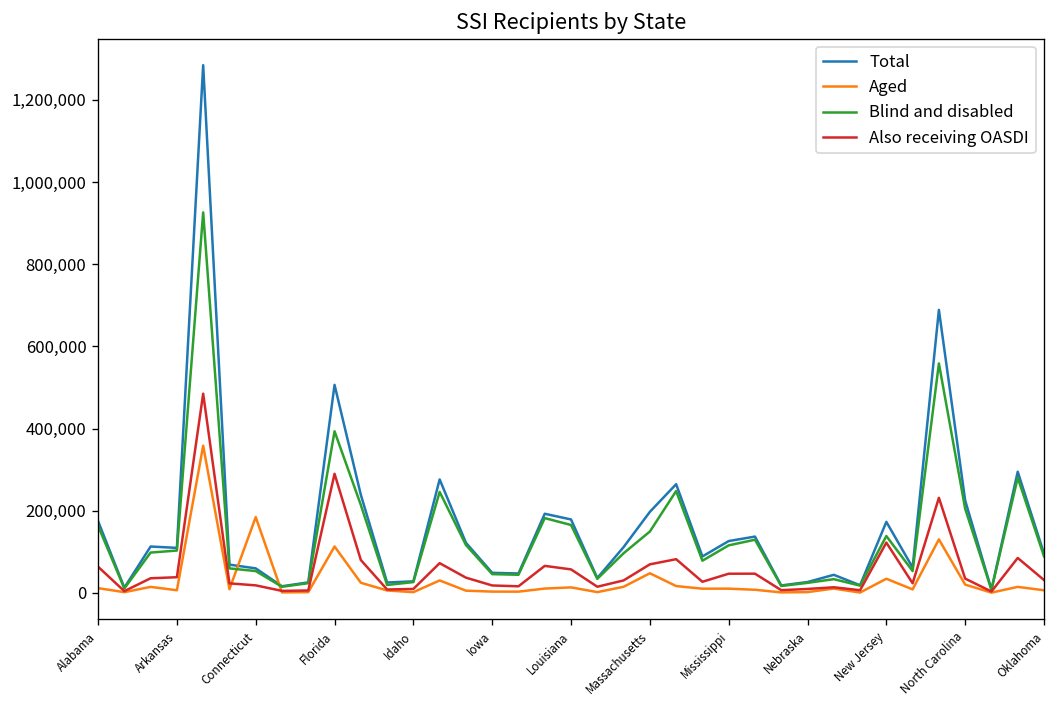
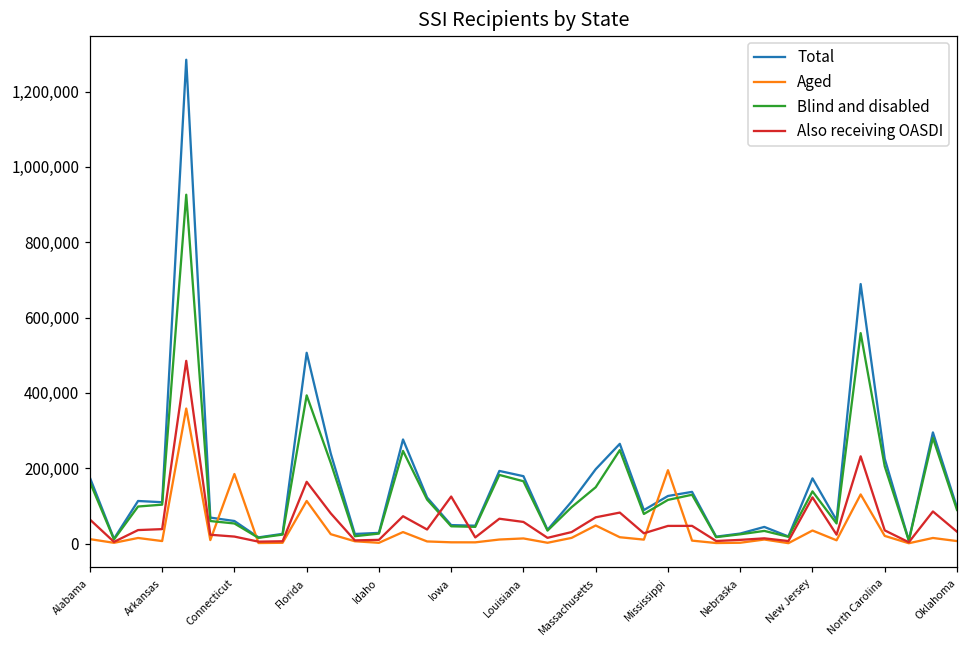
  {
    "Total": {
      "Alabama": "170,000",
      "Florida": "510,000",
      "Louisiana": "180,000",
      "Massachusetts": "200,000",
      "Mississippi": "130,000",
      "New Jersey": "170,000",
      "North Carolina": "220,000"
    },
    "Aged": {
      "Alabama": "10,000",
      "Arkansas": "10,000",
      "Connecticut": "180,000",
      "Florida": "110,000",
      "Idaho": "0",
      "Iowa": "0",
      "Louisiana": "10,000",
      "Massachusetts": "50,000",
-     "Mississippi": "10,000",
+     "Mississippi": "190,000",
      "Nebraska": "0",
      "New Jersey": "30,000",
      "North Carolina": "20,000",
      "Oklahoma": "10,000"
    },
    "Blind and disabled": {
      "Alabama": "160,000",
      "Florida": "390,000",
      "Louisiana": "170,000",
      "Massachusetts": "150,000",
      "Mississippi": "120,000",
      "New Jersey": "140,000",
      "North Carolina": "200,000"
    },
    "Also receiving OASDI": {
      "Alabama": "60,000",
      "Arkansas": "40,000",
      "Connecticut": "20,000",
-     "Florida": "290,000",
+     "Florida": "160,000",
      "Idaho": "10,000",
-     "Iowa": "20,000",
+     "Iowa": "120,000",
      "Louisiana": "60,000",
      "Massachusetts": "70,000",
      "Mississippi": "50,000",
      "Nebraska": "10,000",
      "New Jersey": "120,000",
      "North Carolina": "30,000",
      "Oklahoma": "30,000"
    }
  }
